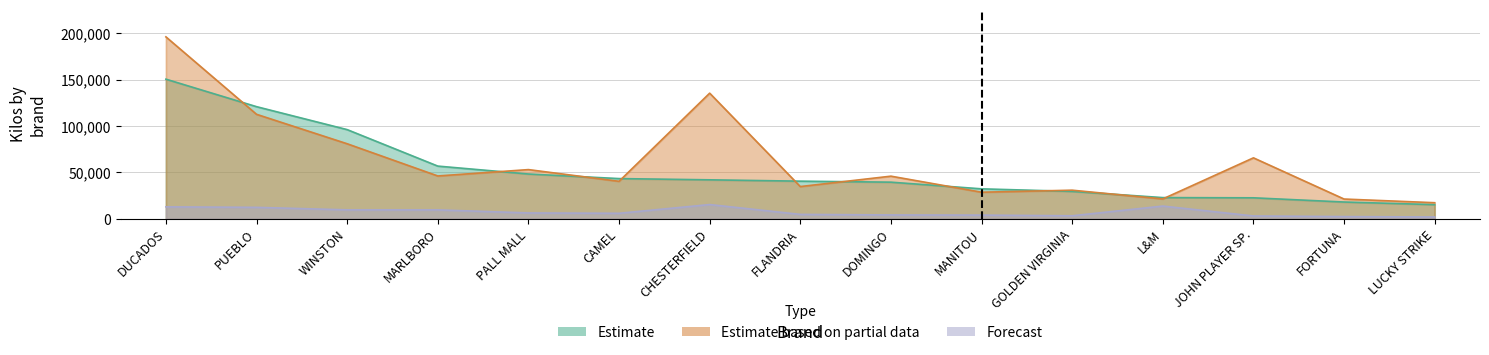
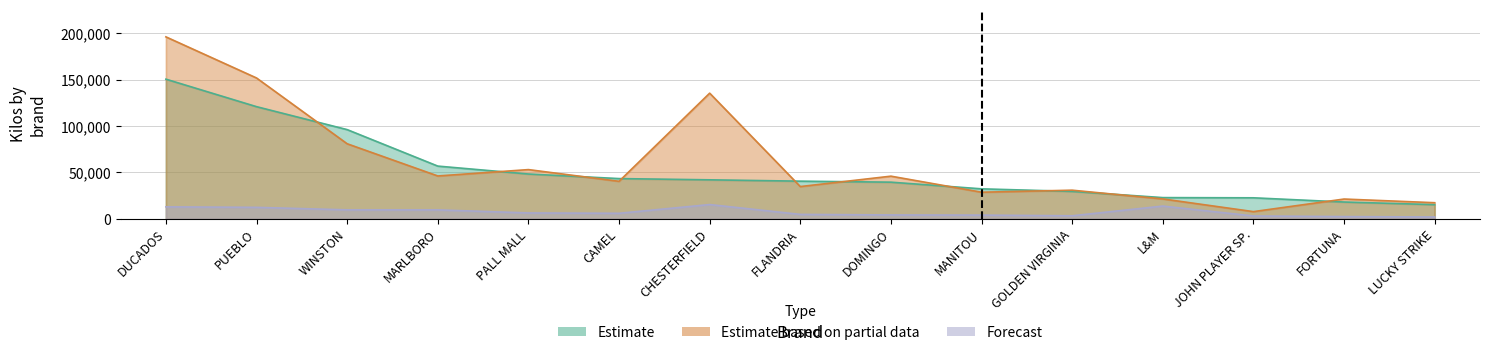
  {
    "Estimate": {
      "DUCADOS": "150,000",
      "PUEBLO": "120,000",
      "WINSTON": "100,000",
      "MARLBORO": "60,000",
      "PALL MALL": "50,000",
      "CAMEL": "40,000",
      "CHESTERFIELD": "40,000",
      "FLANDRIA": "40,000",
      "DOMINGO": "40,000",
      "MANITOU": "30,000",
      "JOHN PLAYER SP.": "20,000",
      "FORTUNA": "20,000"
    },
    "Estimate based on partial data": {
      "DUCADOS": "200,000",
-     "PUEBLO": "110,000",
+     "PUEBLO": "150,000",
      "WINSTON": "80,000",
      "MARLBORO": "50,000",
      "PALL MALL": "50,000",
      "CAMEL": "40,000",
      "CHESTERFIELD": "140,000",
      "FLANDRIA": "30,000",
      "DOMINGO": "50,000",
      "MANITOU": "30,000",
-     "JOHN PLAYER SP.": "70,000",
+     "JOHN PLAYER SP.": "10,000",
      "FORTUNA": "20,000"
    },
    "Forecast": {
      "DUCADOS": "10,000",
      "PUEBLO": "10,000",
      "WINSTON": "10,000",
      "MARLBORO": "10,000",
      "PALL MALL": "10,000",
      "CAMEL": "10,000",
      "CHESTERFIELD": "20,000",
      "FLANDRIA": "0",
      "DOMINGO": "0",
      "MANITOU": "0",
      "GOLDEN VIRGINIA": "0",
      "L&M": "10,000",
      "JOHN PLAYER SP.": "0",
      "FORTUNA": "0",
      "LUCKY STRIKE": "0"
    }
  }
